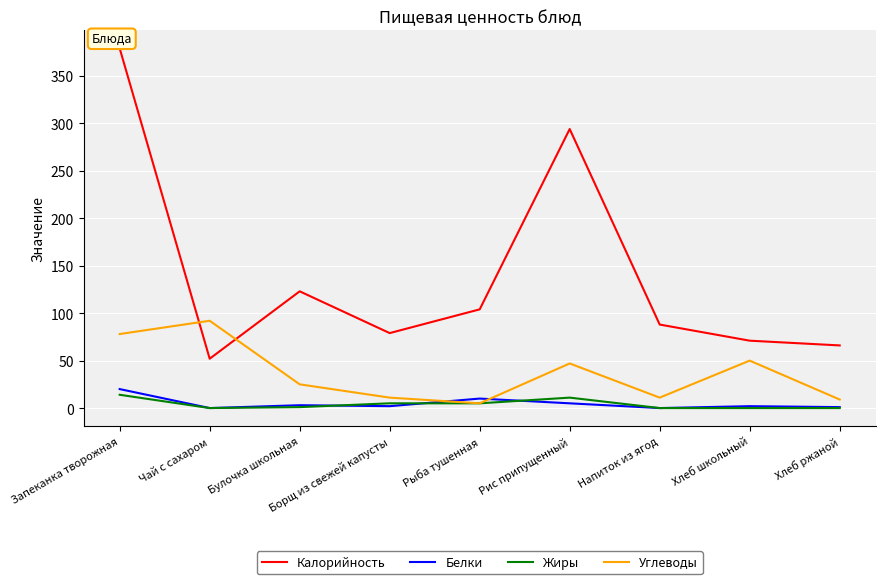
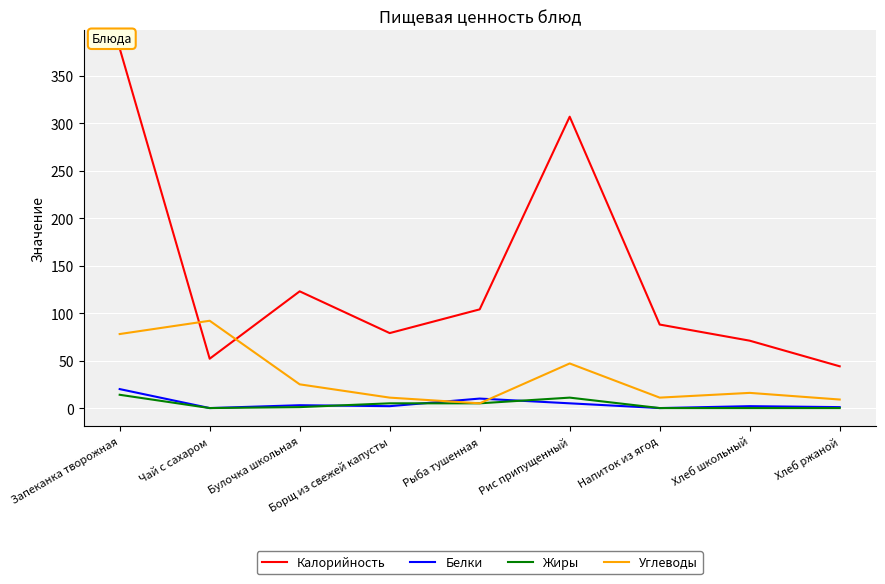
  {
    "Калорийность": {
      "Чай с сахаром": 50,
      "Булочка школьная": 120,
      "Борщ из свежей капусты": 80,
      "Рыба тушенная": 100,
-     "Рис припущенный": 290,
+     "Рис припущенный": 310,
      "Напиток из ягод": 90,
      "Хлеб школьный": 70,
-     "Хлеб ржаной": 70
+     "Хлеб ржаной": 40
    },
    "Белки": {
      "Запеканка творожная": 20,
      "Борщ из свежей капусты": 0,
      "Рыба тушенная": 10,
      "Рис припущенный": 10
    },
    "Жиры": {
      "Запеканка творожная": 10,
      "Борщ из свежей капусты": 10,
      "Рис припущенный": 10
    },
    "Углеводы": {
      "Запеканка творожная": 80,
      "Чай с сахаром": 90,
      "Булочка школьная": 30,
      "Борщ из свежей капусты": 10,
      "Рис припущенный": 50,
      "Напиток из ягод": 10,
-     "Хлеб школьный": 50,
+     "Хлеб школьный": 20,
      "Хлеб ржаной": 10
    }
  }
